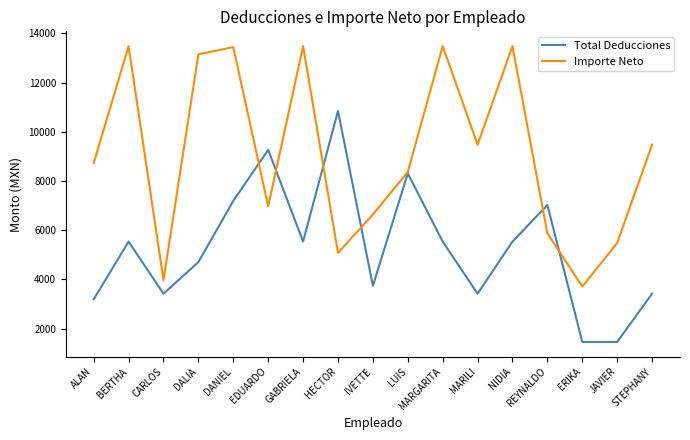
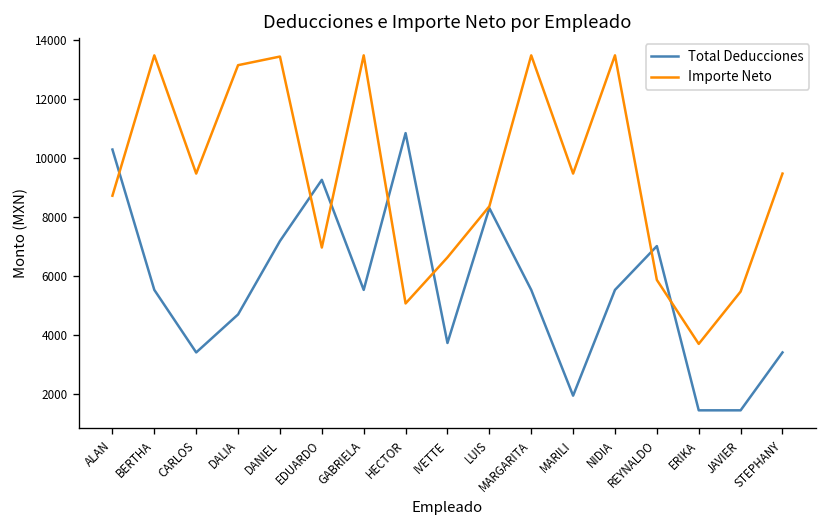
  {
    "Total Deducciones": {
-     "ALAN": 3200,
+     "ALAN": 10300,
      "BERTHA": 5500,
      "CARLOS": 3400,
      "DALIA": 4700,
      "DANIEL": 7200,
      "EDUARDO": 9300,
      "GABRIELA": 5500,
      "HECTOR": 10900,
      "IVETTE": 3700,
      "MARGARITA": 5500,
-     "MARILI": 3400,
+     "MARILI": 2000,
      "NIDIA": 5500,
      "REYNALDO": 7000,
      "ERIKA": 1500,
      "JAVIER": 1500,
      "STEPHANY": 3400
    },
    "Importe Neto": {
      "ALAN": 8700,
      "BERTHA": 13500,
-     "CARLOS": 4000,
+     "CARLOS": 9500,
      "DALIA": 13200,
      "DANIEL": 13400,
      "EDUARDO": 7000,
      "GABRIELA": 13500,
      "HECTOR": 5100,
      "IVETTE": 6600,
      "MARGARITA": 13500,
      "MARILI": 9500,
      "NIDIA": 13500,
      "REYNALDO": 5900,
      "ERIKA": 3700,
      "JAVIER": 5500,
      "STEPHANY": 9500
    }
  }
